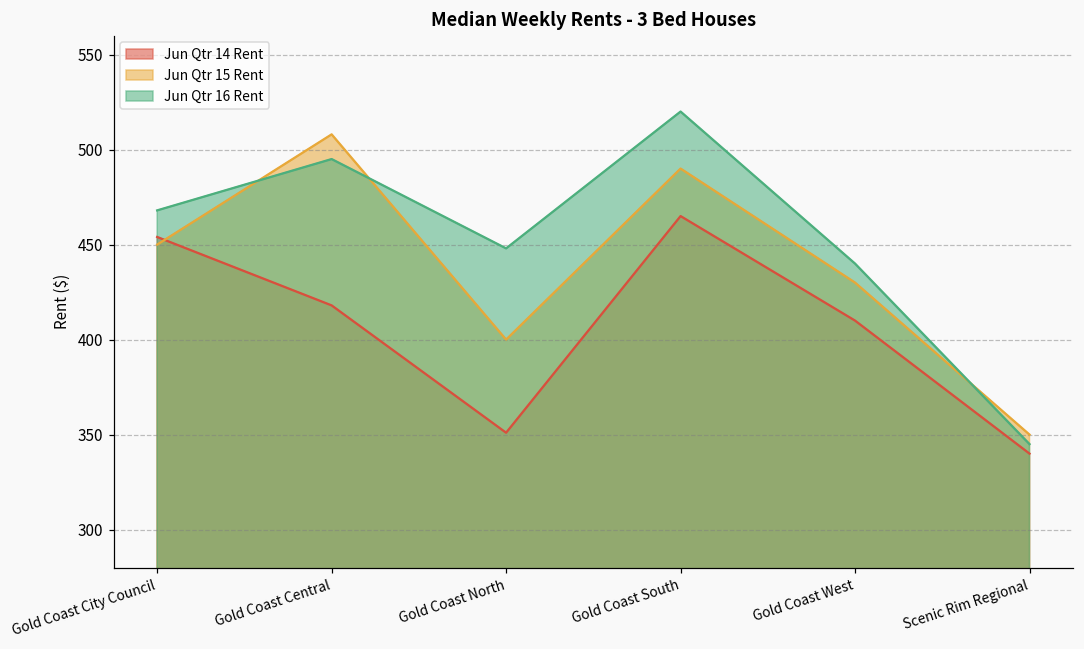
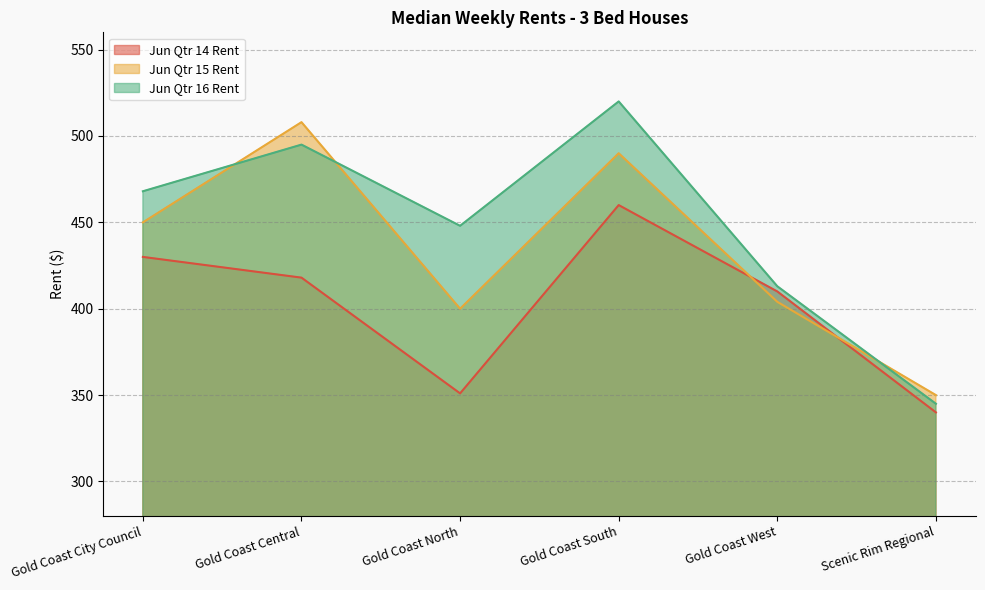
  {
    "Jun Qtr 14 Rent": {
-     "Gold Coast City Council": 454,
+     "Gold Coast City Council": 430,
      "Gold Coast Central": 418,
      "Gold Coast North": 351,
-     "Gold Coast South": 465,
+     "Gold Coast South": 460,
      "Gold Coast West": 410,
      "Scenic Rim Regional": 340
    },
    "Jun Qtr 15 Rent": {
      "Gold Coast City Council": 450,
      "Gold Coast Central": 508,
      "Gold Coast North": 400,
      "Gold Coast South": 490,
-     "Gold Coast West": 430,
+     "Gold Coast West": 404,
      "Scenic Rim Regional": 350
    },
    "Jun Qtr 16 Rent": {
      "Gold Coast City Council": 468,
      "Gold Coast Central": 495,
      "Gold Coast North": 448,
      "Gold Coast South": 520,
-     "Gold Coast West": 440,
+     "Gold Coast West": 413,
      "Scenic Rim Regional": 345
    }
  }
